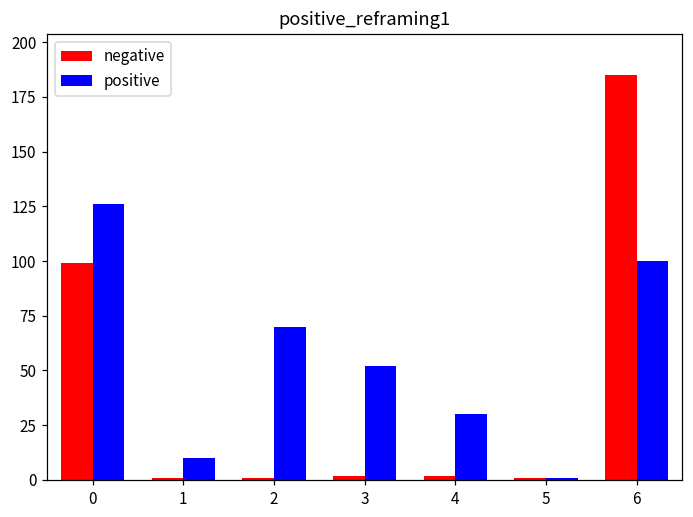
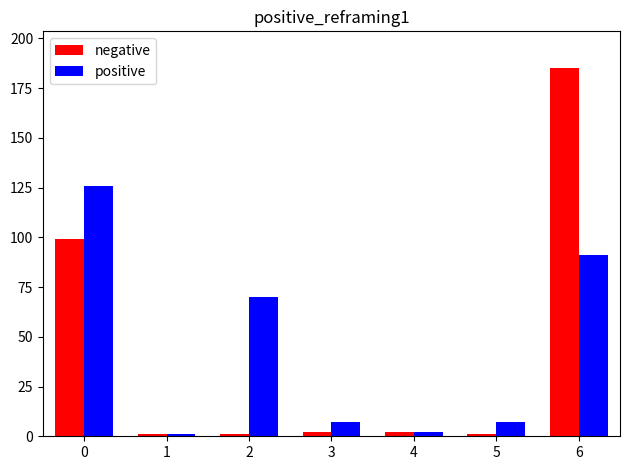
  {
    "negative": {
      "0": 99,
      "3": 2,
      "4": 2,
      "6": 185
    },
    "positive": {
      "0": 126,
-     "1": 10,
+     "1": 1,
      "2": 70,
-     "3": 52,
-     "4": 30,
-     "5": 1,
-     "6": 100
+     "3": 7,
+     "4": 2,
+     "5": 7,
+     "6": 91
    }
  }
